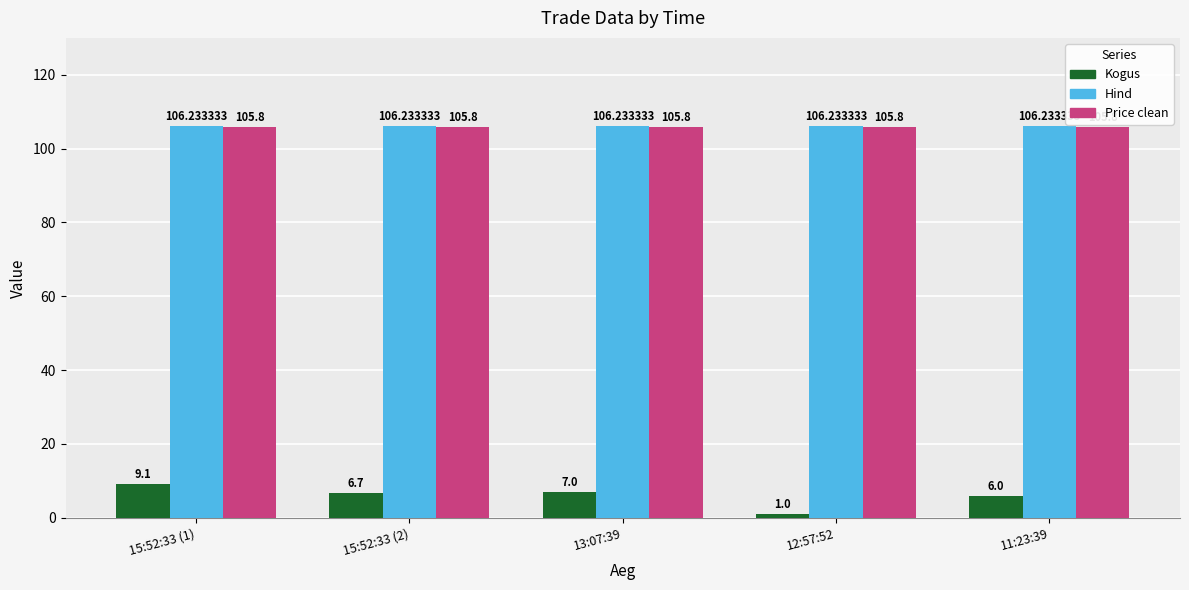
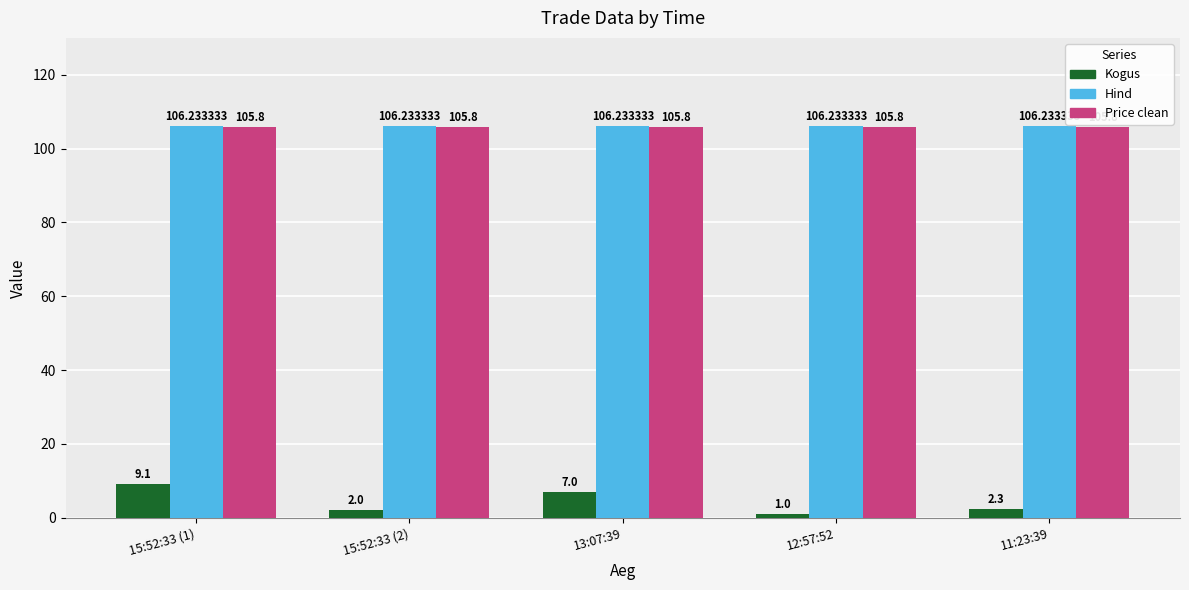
  {
    "Kogus": {
      "15:52:33 (1)": 9.1,
-     "15:52:33 (2)": 6.7,
+     "15:52:33 (2)": 2.0,
      "13:07:39": 7.0,
      "12:57:52": 1.0,
-     "11:23:39": 6.0
+     "11:23:39": 2.3
    },
    "Hind": {
      "15:52:33 (1)": 106.233333,
      "15:52:33 (2)": 106.233333,
      "13:07:39": 106.233333,
      "12:57:52": 106.233333
    },
    "Price clean": {
      "15:52:33 (1)": 105.8,
      "15:52:33 (2)": 105.8,
      "13:07:39": 105.8,
      "12:57:52": 105.8
    }
  }
